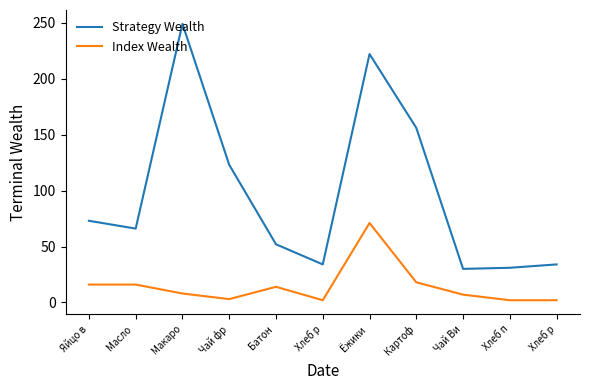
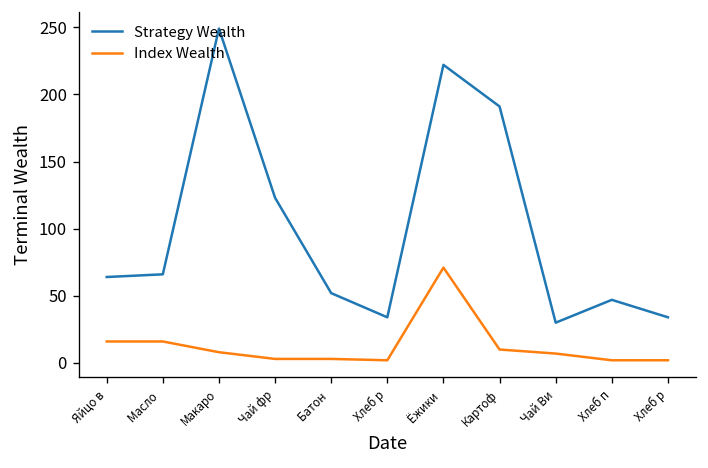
  {
    "Strategy Wealth": {
-     "Яйцо в": 73,
+     "Яйцо в": 64,
      "Масло": 66,
      "Макаро": 249,
      "Чай фр": 123,
      "Батон": 52,
      "Ёжики": 222,
-     "Картоф": 156,
+     "Картоф": 191,
      "Чай Ви": 30,
-     "Хлеб п": 31
+     "Хлеб п": 47
    },
    "Index Wealth": {
      "Яйцо в": 16,
      "Масло": 16,
      "Макаро": 8,
      "Чай фр": 3,
-     "Батон": 14,
+     "Батон": 3,
      "Ёжики": 71,
-     "Картоф": 18,
+     "Картоф": 10,
      "Чай Ви": 7,
      "Хлеб п": 2
    }
  }
